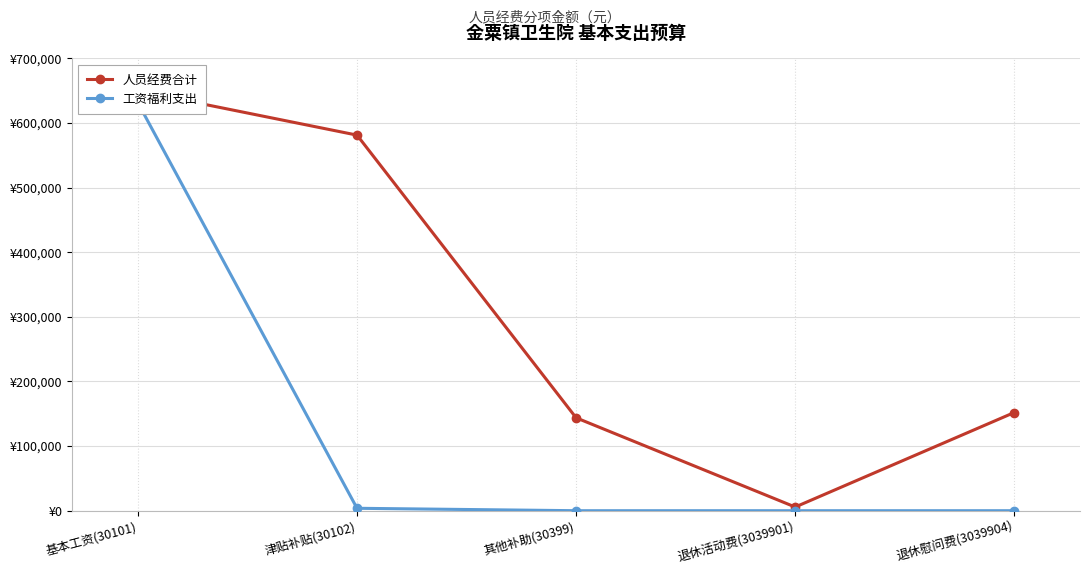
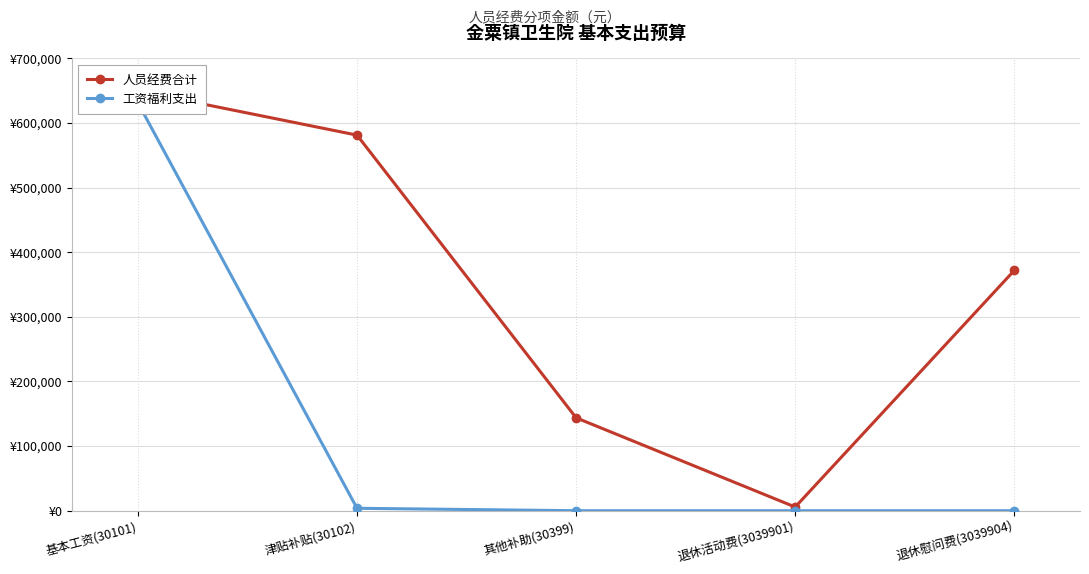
  {
    "人员经费合计": {
      "津贴补贴(30102)": "¥580,000",
      "其他补助(30399)": "¥140,000",
      "退休活动费(3039901)": "¥10,000",
-     "退休慰问费(3039904)": "¥150,000"
+     "退休慰问费(3039904)": "¥370,000"
    },
    "工资福利支出": {
      "津贴补贴(30102)": "¥0",
      "其他补助(30399)": "¥0",
      "退休活动费(3039901)": "¥0",
      "退休慰问费(3039904)": "¥0"
    }
  }
